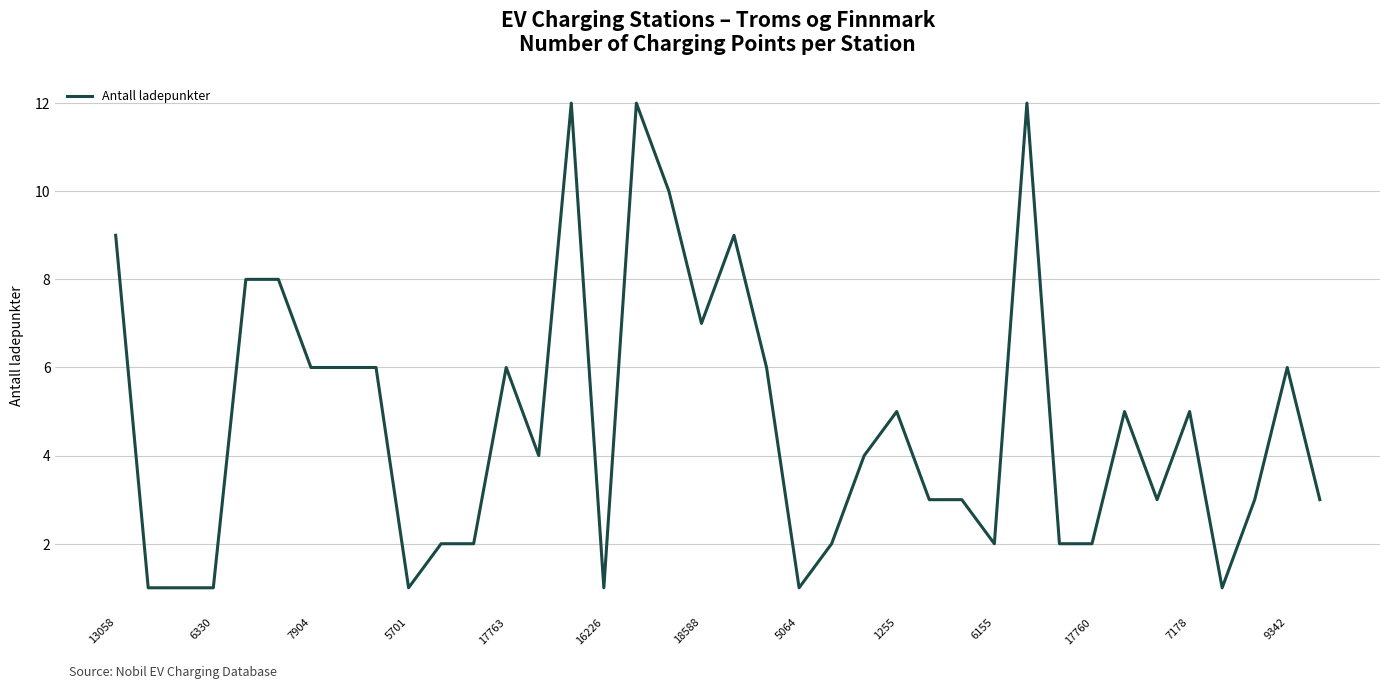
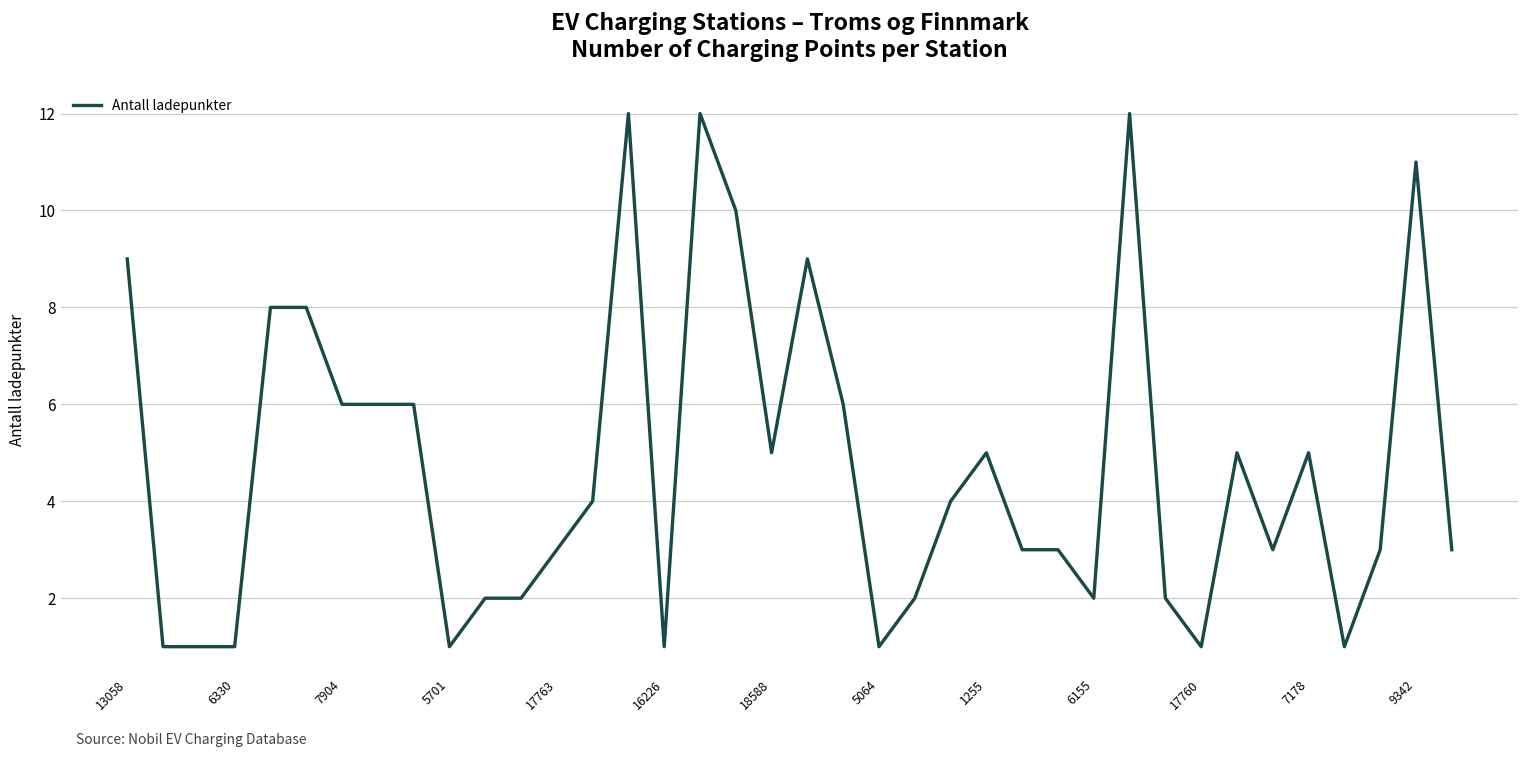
  {
    "13058": 9,
    "6330": 1,
    "7904": 6,
    "5701": 1,
-   "17763": 6,
+   "17763": 3,
    "16226": 1,
-   "18588": 7,
+   "18588": 5,
    "5064": 1,
    "1255": 5,
    "6155": 2,
-   "17760": 2,
+   "17760": 1,
    "7178": 5,
-   "9342": 6
+   "9342": 11
  }
